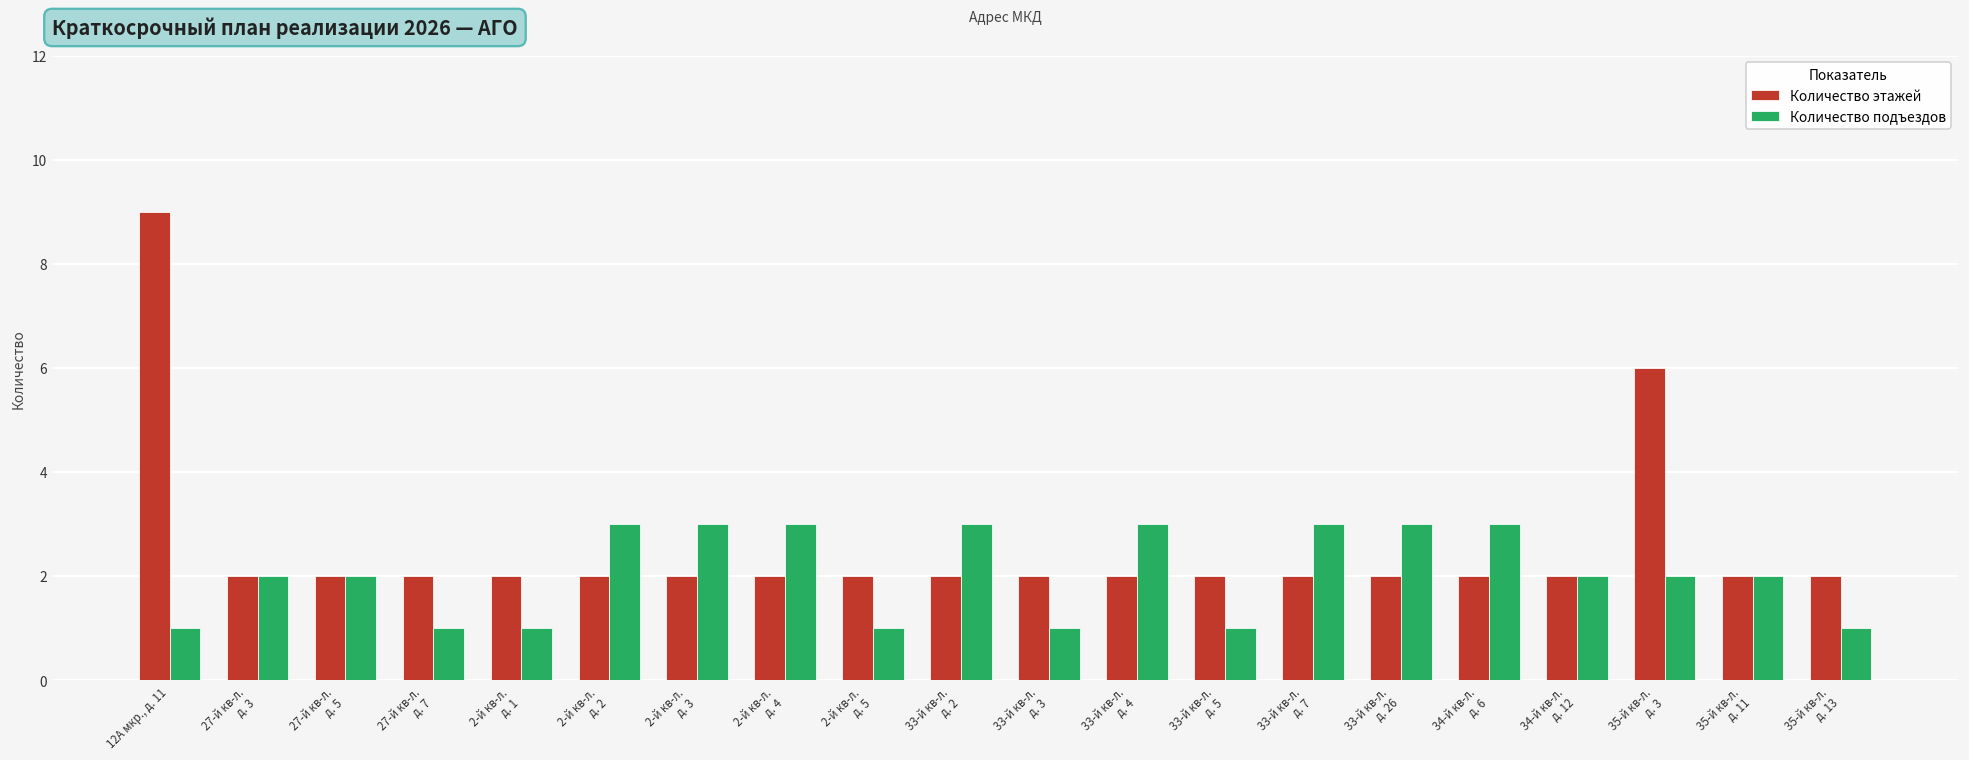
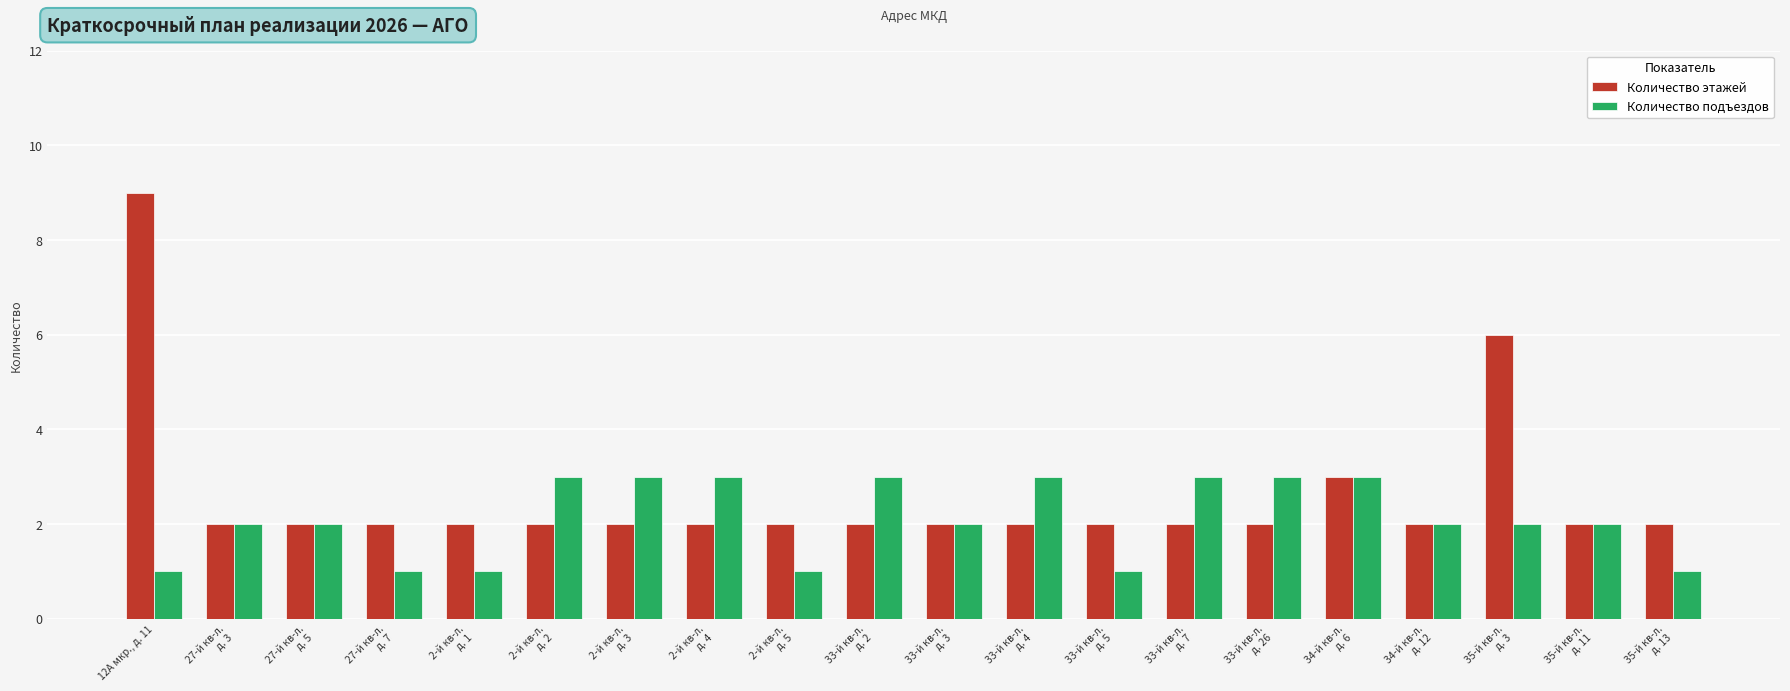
  {
    "Количество этажей": {
      "12А мкр., д. 11": 9,
      "27-й кв-л. д. 3": 2,
      "27-й кв-л. д. 5": 2,
      "27-й кв-л. д. 7": 2,
      "2-й кв-л. д. 1": 2,
      "2-й кв-л. д. 2": 2,
      "2-й кв-л. д. 3": 2,
      "2-й кв-л. д. 4": 2,
      "2-й кв-л. д. 5": 2,
      "33-й кв-л. д. 2": 2,
      "33-й кв-л. д. 3": 2,
      "33-й кв-л. д. 4": 2,
      "33-й кв-л. д. 5": 2,
      "33-й кв-л. д. 7": 2,
      "33-й кв-л. д. 26": 2,
-     "34-й кв-л. д. 6": 2,
+     "34-й кв-л. д. 6": 3,
      "34-й кв-л. д. 12": 2,
      "35-й кв-л. д. 3": 6,
      "35-й кв-л. д. 11": 2,
      "35-й кв-л. д. 13": 2
    },
    "Количество подъездов": {
      "12А мкр., д. 11": 1,
      "27-й кв-л. д. 3": 2,
      "27-й кв-л. д. 5": 2,
      "27-й кв-л. д. 7": 1,
      "2-й кв-л. д. 1": 1,
      "2-й кв-л. д. 2": 3,
      "2-й кв-л. д. 3": 3,
      "2-й кв-л. д. 4": 3,
      "2-й кв-л. д. 5": 1,
      "33-й кв-л. д. 2": 3,
-     "33-й кв-л. д. 3": 1,
+     "33-й кв-л. д. 3": 2,
      "33-й кв-л. д. 4": 3,
      "33-й кв-л. д. 5": 1,
      "33-й кв-л. д. 7": 3,
      "33-й кв-л. д. 26": 3,
      "34-й кв-л. д. 6": 3,
      "34-й кв-л. д. 12": 2,
      "35-й кв-л. д. 3": 2,
      "35-й кв-л. д. 11": 2,
      "35-й кв-л. д. 13": 1
    }
  }
